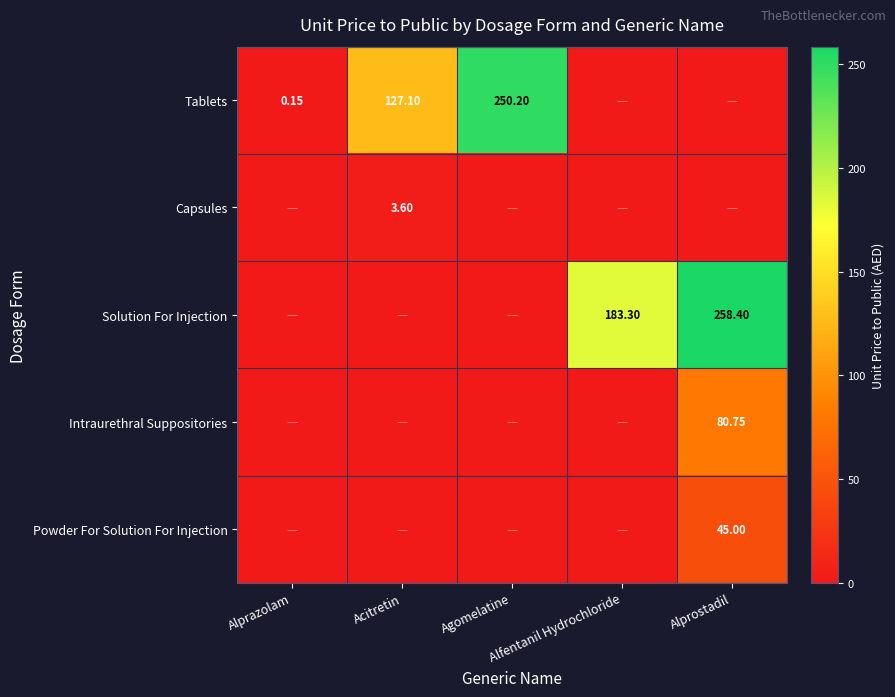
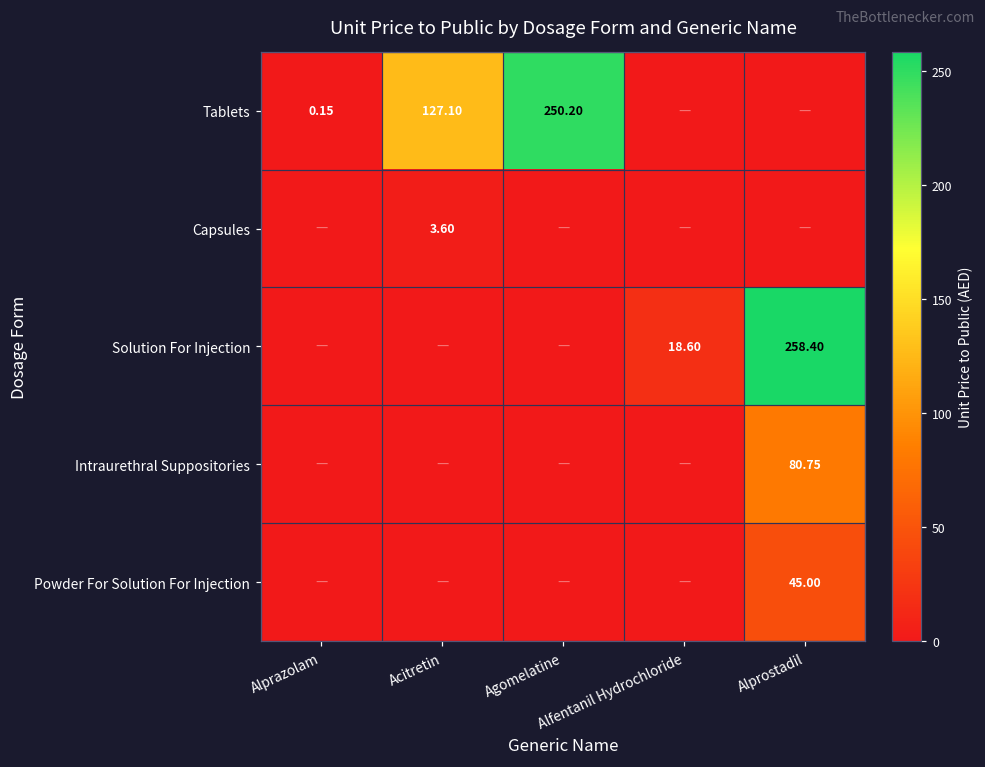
  {
    "Tablets": {
      "Alprazolam": 0.15,
      "Acitretin": 127.10,
      "Agomelatine": 250.20
    },
    "Capsules": {
      "Acitretin": 3.60
    },
    "Solution For Injection": {
-     "Alfentanil Hydrochloride": 183.30,
+     "Alfentanil Hydrochloride": 18.60,
      "Alprostadil": 258.40
    },
    "Intraurethral Suppositories": {
      "Alprostadil": 80.75
    },
    "Powder For Solution For Injection": {
      "Alprostadil": 45.00
    }
  }
